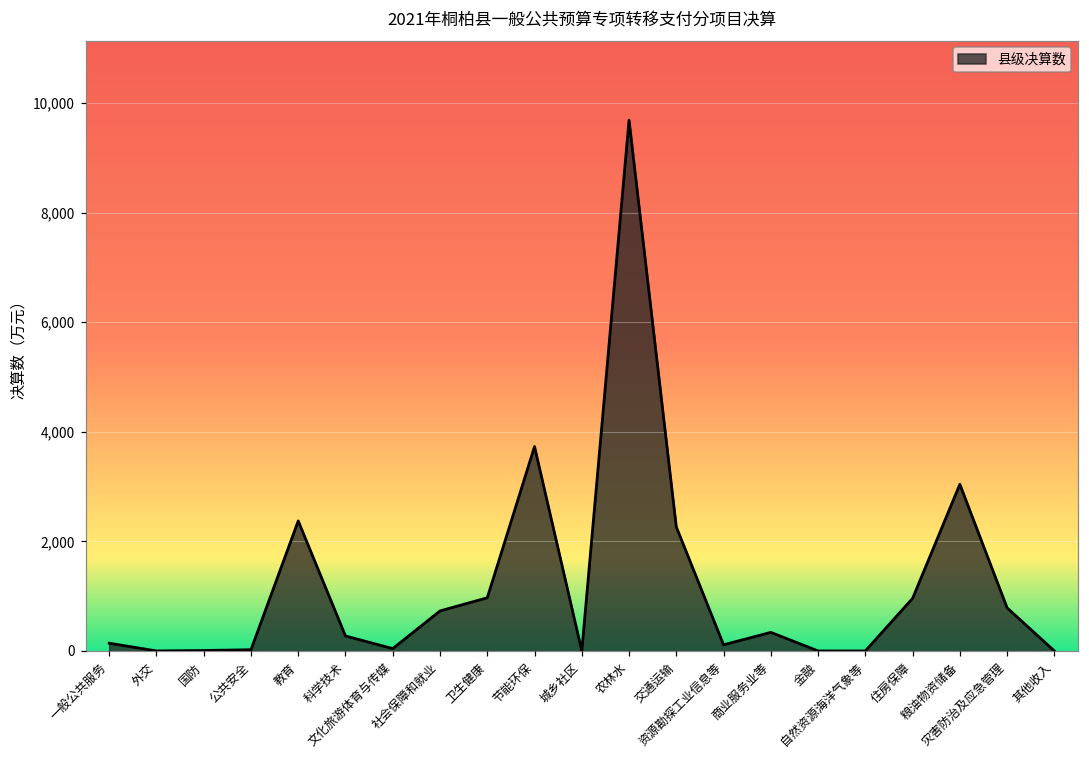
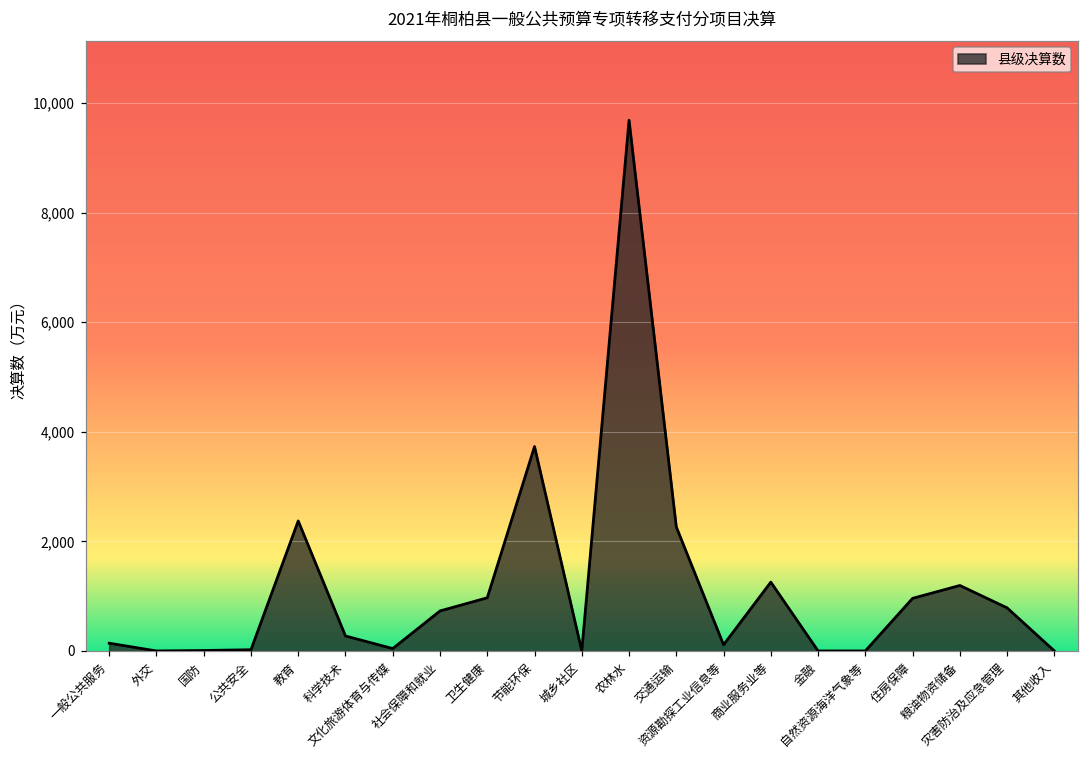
  {
    "一般公共服务": "100",
    "外交": "0",
    "国防": "0",
    "公共安全": "0",
    "教育": "2,400",
    "科学技术": "300",
    "文化旅游体育与传媒": "0",
    "社会保障和就业": "700",
    "卫生健康": "1,000",
    "节能环保": "3,700",
    "城乡社区": "0",
    "农林水": "9,700",
    "交通运输": "2,300",
    "资源勘探工业信息等": "100",
-   "商业服务业等": "300",
+   "商业服务业等": "1,300",
    "金融": "0",
    "自然资源海洋气象等": "0",
    "住房保障": "1,000",
-   "粮油物资储备": "3,000",
+   "粮油物资储备": "1,200",
    "灾害防治及应急管理": "800",
    "其他收入": "0"
  }
